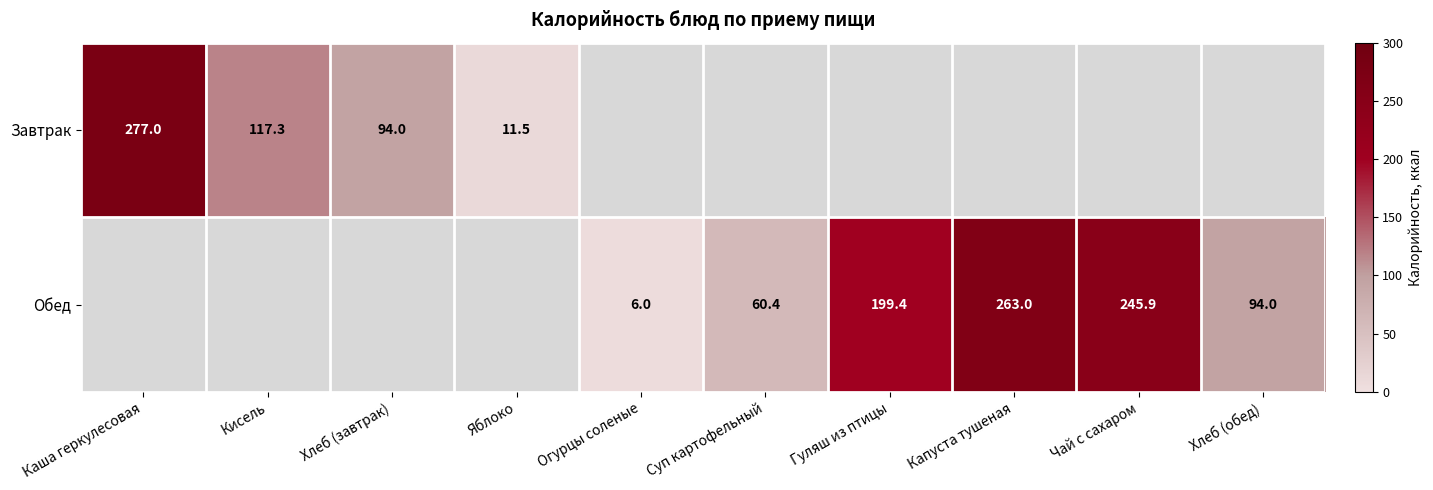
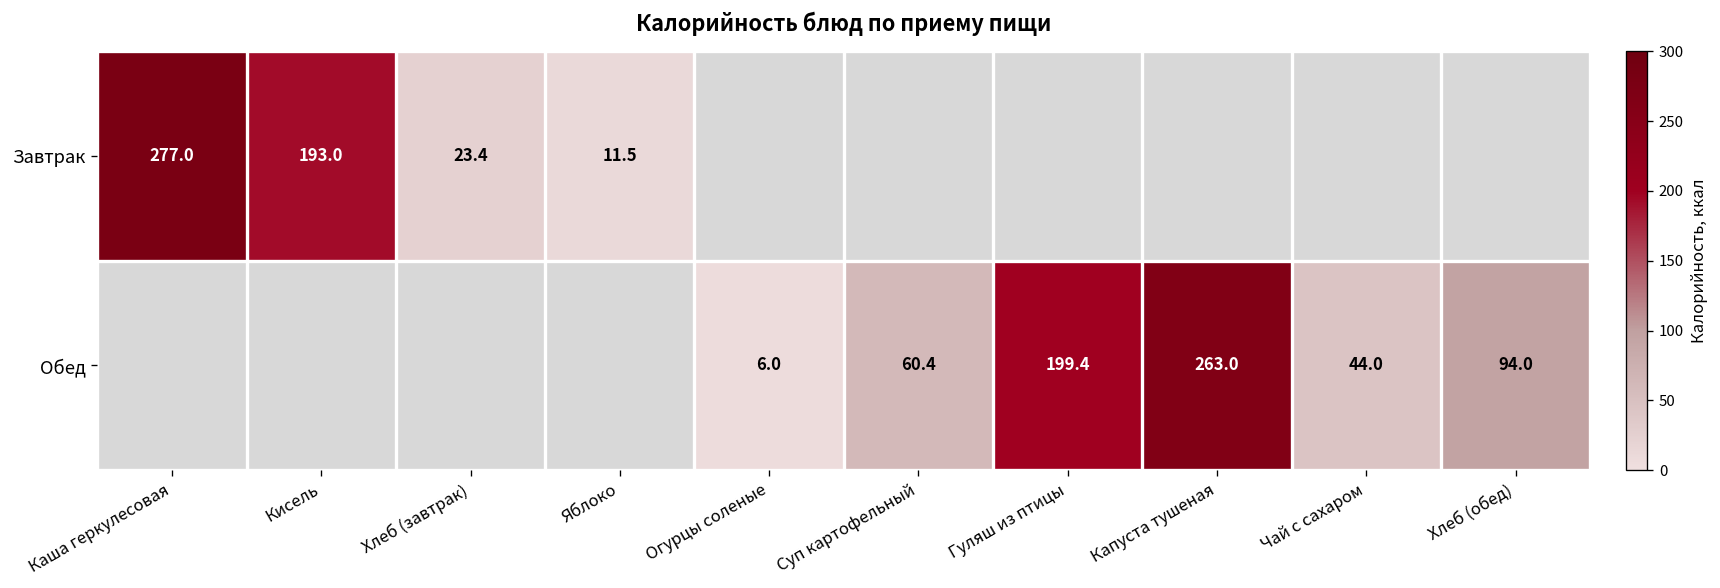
  {
    "Завтрак": {
      "Каша геркулесовая": 277.0,
-     "Кисель": 117.3,
-     "Хлеб (завтрак)": 94.0,
+     "Кисель": 193.0,
+     "Хлеб (завтрак)": 23.4,
      "Яблоко": 11.5
    },
    "Обед": {
      "Огурцы соленые": 6.0,
      "Суп картофельный": 60.4,
      "Гуляш из птицы": 199.4,
      "Капуста тушеная": 263.0,
-     "Чай с сахаром": 245.9,
+     "Чай с сахаром": 44.0,
      "Хлеб (обед)": 94.0
    }
  }
